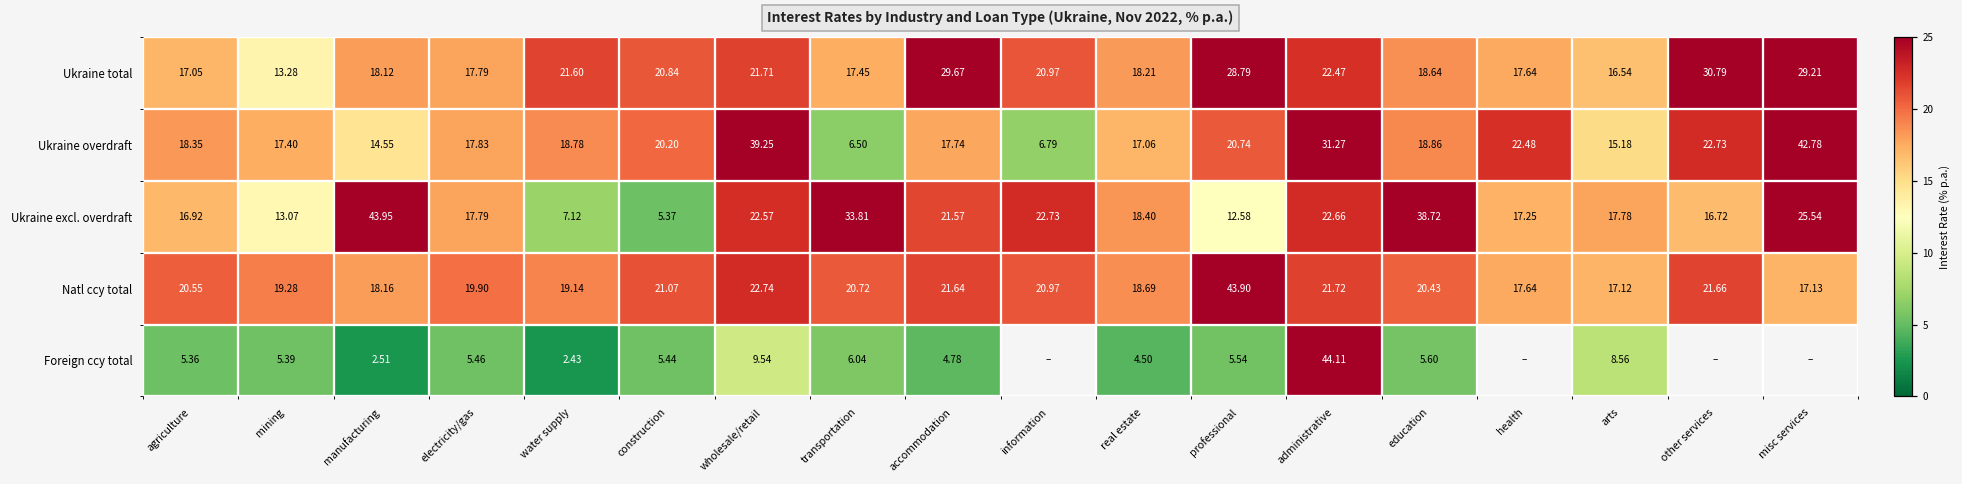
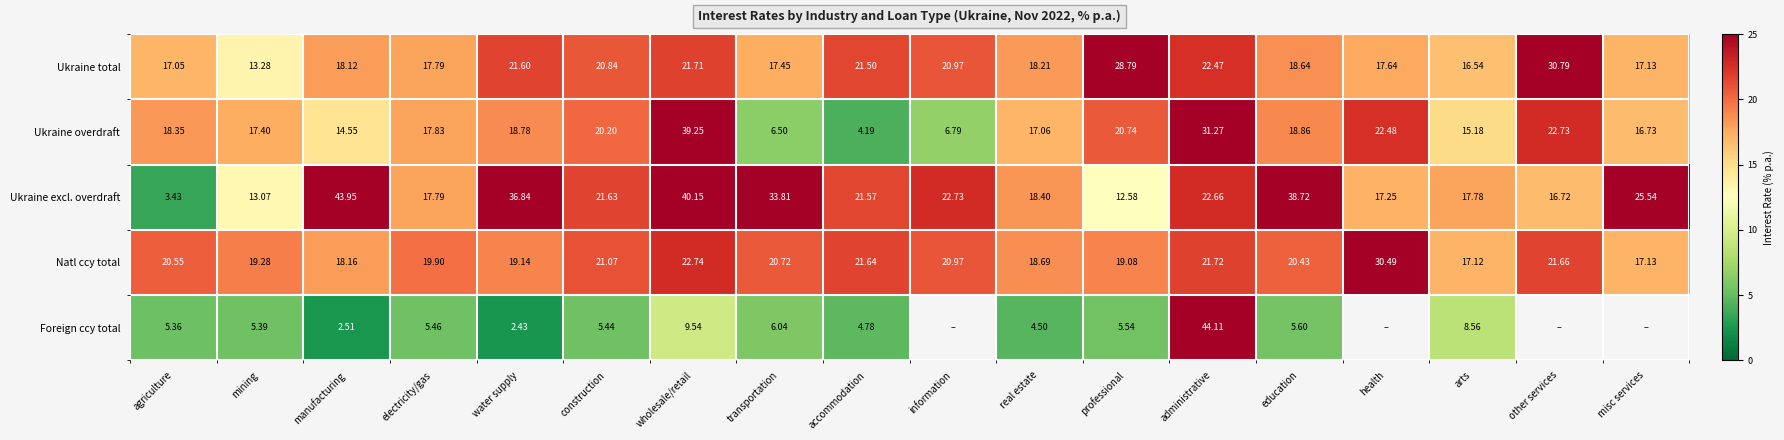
  {
    "Ukraine total": {
      "agriculture": 17.05,
      "mining": 13.28,
      "manufacturing": 18.12,
      "electricity/gas": 17.79,
      "water supply": 21.60,
      "construction": 20.84,
      "wholesale/retail": 21.71,
      "transportation": 17.45,
-     "accommodation": 29.67,
+     "accommodation": 21.50,
      "information": 20.97,
      "real estate": 18.21,
      "professional": 28.79,
      "administrative": 22.47,
      "education": 18.64,
      "health": 17.64,
      "arts": 16.54,
      "other services": 30.79,
-     "misc services": 29.21
+     "misc services": 17.13
    },
    "Ukraine overdraft": {
      "agriculture": 18.35,
      "mining": 17.40,
      "manufacturing": 14.55,
      "electricity/gas": 17.83,
      "water supply": 18.78,
      "construction": 20.20,
      "wholesale/retail": 39.25,
      "transportation": 6.50,
-     "accommodation": 17.74,
+     "accommodation": 4.19,
      "information": 6.79,
      "real estate": 17.06,
      "professional": 20.74,
      "administrative": 31.27,
      "education": 18.86,
      "health": 22.48,
      "arts": 15.18,
      "other services": 22.73,
-     "misc services": 42.78
+     "misc services": 16.73
    },
    "Ukraine excl. overdraft": {
-     "agriculture": 16.92,
+     "agriculture": 3.43,
      "mining": 13.07,
      "manufacturing": 43.95,
      "electricity/gas": 17.79,
-     "water supply": 7.12,
-     "construction": 5.37,
-     "wholesale/retail": 22.57,
+     "water supply": 36.84,
+     "construction": 21.63,
+     "wholesale/retail": 40.15,
      "transportation": 33.81,
      "accommodation": 21.57,
      "information": 22.73,
      "real estate": 18.40,
      "professional": 12.58,
      "administrative": 22.66,
      "education": 38.72,
      "health": 17.25,
      "arts": 17.78,
      "other services": 16.72,
      "misc services": 25.54
    },
    "Natl ccy total": {
      "agriculture": 20.55,
      "mining": 19.28,
      "manufacturing": 18.16,
      "electricity/gas": 19.90,
      "water supply": 19.14,
      "construction": 21.07,
      "wholesale/retail": 22.74,
      "transportation": 20.72,
      "accommodation": 21.64,
      "information": 20.97,
      "real estate": 18.69,
-     "professional": 43.90,
+     "professional": 19.08,
      "administrative": 21.72,
      "education": 20.43,
-     "health": 17.64,
+     "health": 30.49,
      "arts": 17.12,
      "other services": 21.66,
      "misc services": 17.13
    },
    "Foreign ccy total": {
      "agriculture": 5.36,
      "mining": 5.39,
      "manufacturing": 2.51,
      "electricity/gas": 5.46,
      "water supply": 2.43,
      "construction": 5.44,
      "wholesale/retail": 9.54,
      "transportation": 6.04,
      "accommodation": 4.78,
      "real estate": 4.50,
      "professional": 5.54,
      "administrative": 44.11,
      "education": 5.60,
      "arts": 8.56
    }
  }
